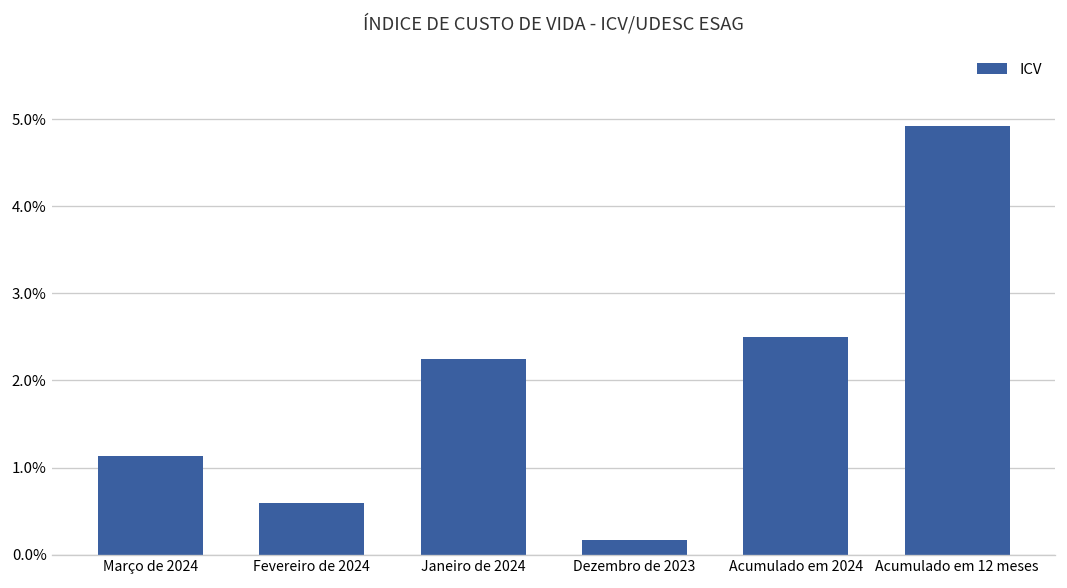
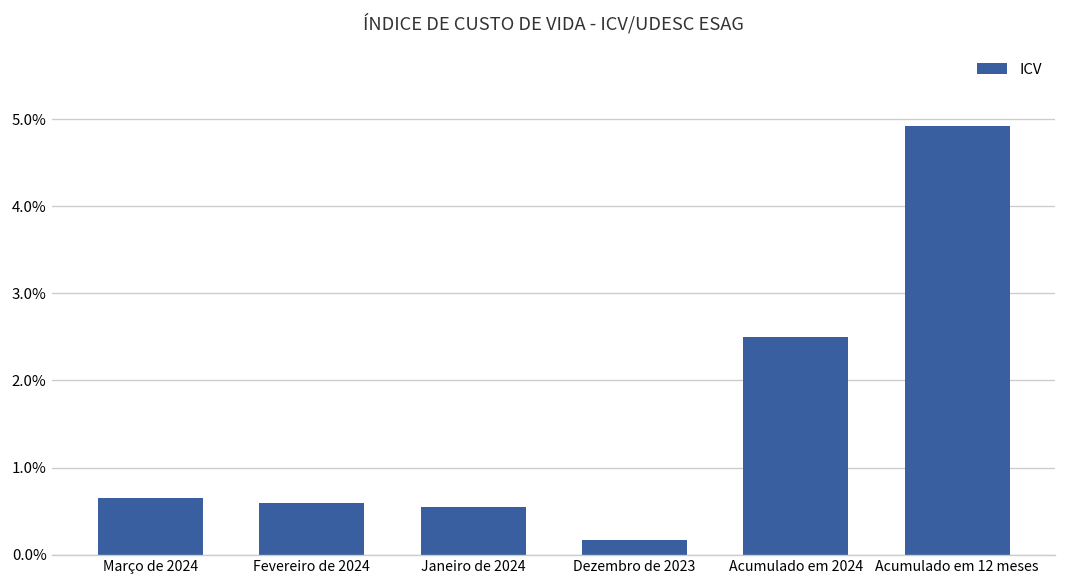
  {
-   "Março de 2024": "1.1%",
+   "Março de 2024": "0.7%",
    "Fevereiro de 2024": "0.6%",
-   "Janeiro de 2024": "2.3%",
+   "Janeiro de 2024": "0.5%",
    "Dezembro de 2023": "0.2%",
    "Acumulado em 2024": "2.5%",
    "Acumulado em 12 meses": "4.9%"
  }
